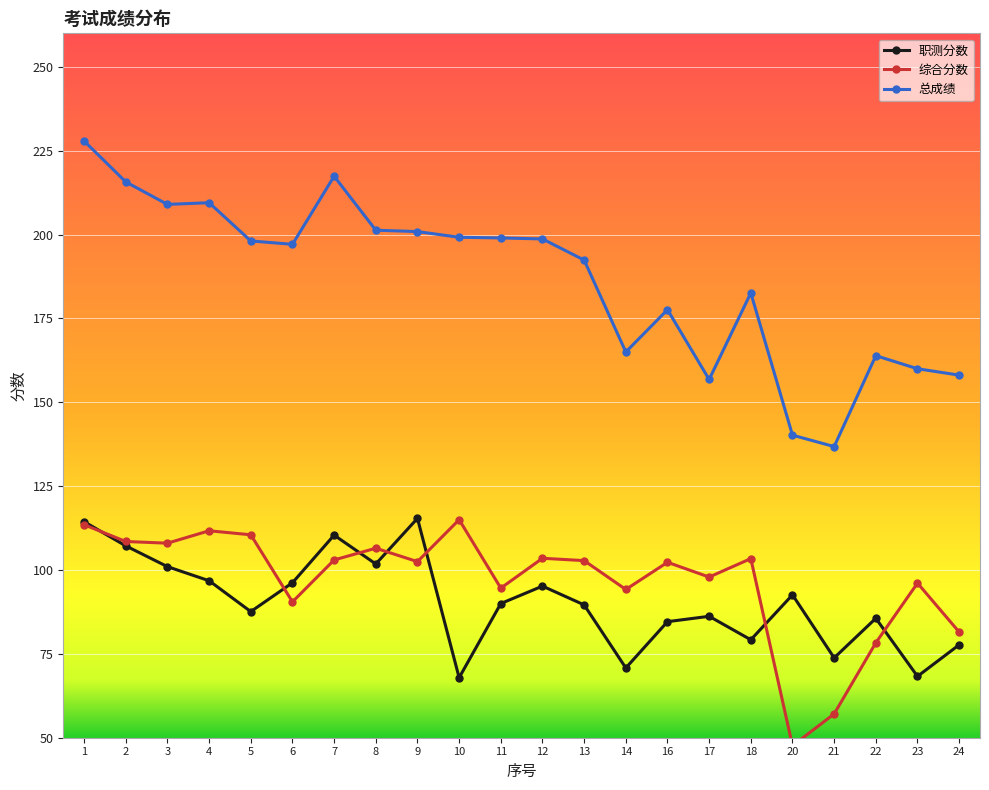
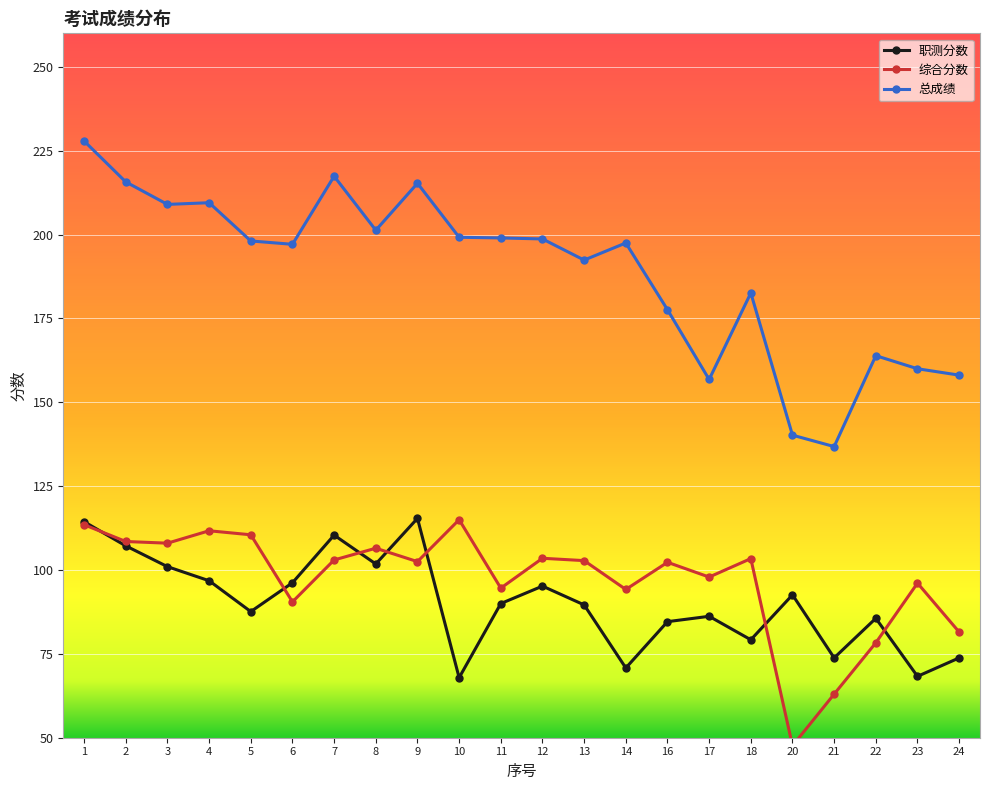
  {
    "职测分数": {
      "1": 114,
      "2": 107,
      "3": 101,
      "4": 97,
      "5": 88,
      "6": 96,
      "7": 110,
      "8": 102,
      "9": 115,
      "10": 68,
      "11": 90,
      "12": 95,
      "13": 90,
      "14": 71,
      "16": 85,
      "17": 86,
      "18": 79,
      "20": 93,
      "21": 74,
      "22": 86,
      "23": 68,
-     "24": 78
+     "24": 74
    },
    "综合分数": {
      "1": 114,
      "2": 109,
      "3": 108,
      "4": 112,
      "5": 111,
      "6": 91,
      "7": 103,
      "8": 107,
      "9": 103,
      "10": 115,
      "11": 95,
      "12": 104,
      "13": 103,
      "14": 94,
      "16": 102,
      "17": 98,
      "18": 103,
-     "21": 57,
+     "21": 63,
      "22": 78,
      "23": 96,
      "24": 82
    },
    "总成绩": {
      "1": 228,
      "2": 216,
      "3": 209,
      "4": 210,
      "5": 198,
      "6": 197,
      "7": 217,
      "8": 201,
-     "9": 201,
+     "9": 215,
      "10": 199,
      "11": 199,
      "12": 199,
      "13": 192,
-     "14": 165,
+     "14": 198,
      "16": 178,
      "17": 157,
      "18": 183,
      "20": 140,
      "21": 137,
      "22": 164,
      "23": 160,
      "24": 158
    }
  }
